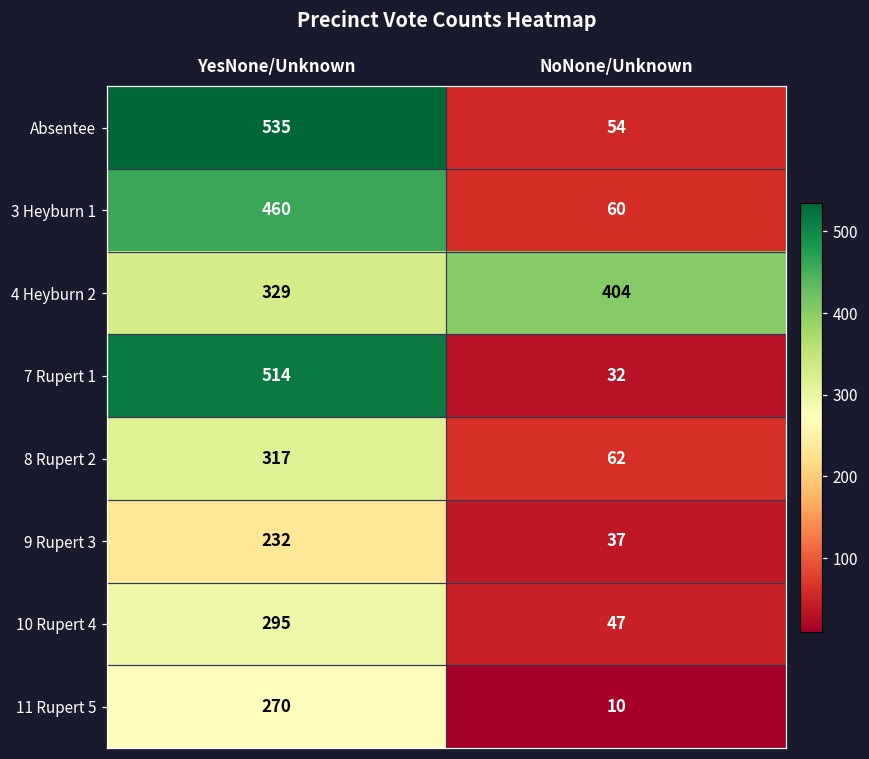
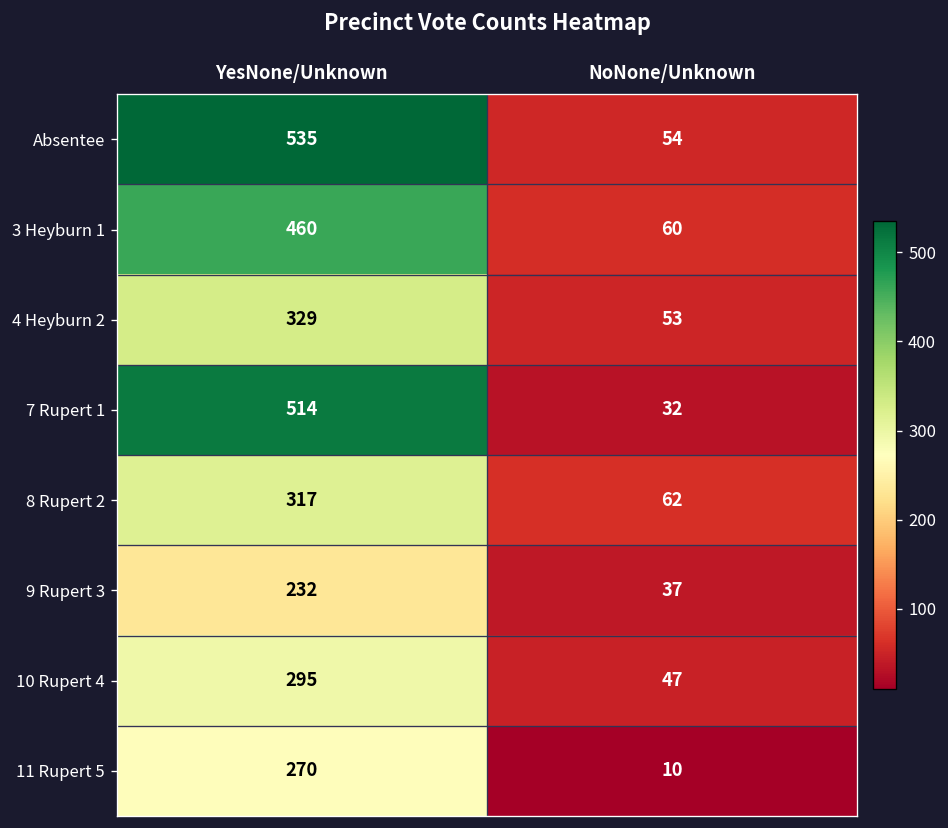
  {
    "Absentee": {
      "YesNone/Unknown": 535,
      "NoNone/Unknown": 54
    },
    "3 Heyburn 1": {
      "YesNone/Unknown": 460,
      "NoNone/Unknown": 60
    },
    "4 Heyburn 2": {
      "YesNone/Unknown": 329,
-     "NoNone/Unknown": 404
+     "NoNone/Unknown": 53
    },
    "7 Rupert 1": {
      "YesNone/Unknown": 514,
      "NoNone/Unknown": 32
    },
    "8 Rupert 2": {
      "YesNone/Unknown": 317,
      "NoNone/Unknown": 62
    },
    "9 Rupert 3": {
      "YesNone/Unknown": 232,
      "NoNone/Unknown": 37
    },
    "10 Rupert 4": {
      "YesNone/Unknown": 295,
      "NoNone/Unknown": 47
    },
    "11 Rupert 5": {
      "YesNone/Unknown": 270,
      "NoNone/Unknown": 10
    }
  }
